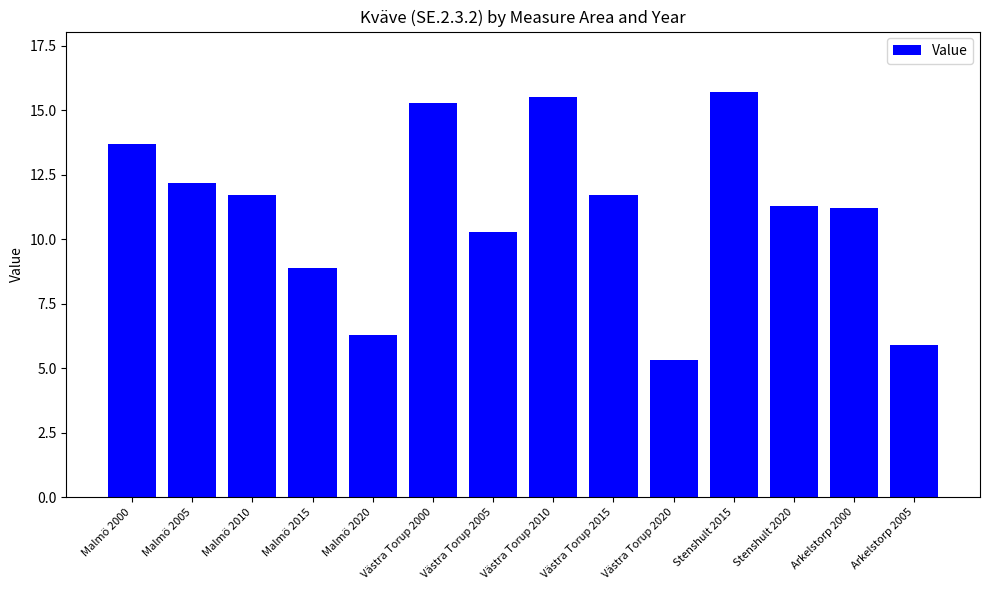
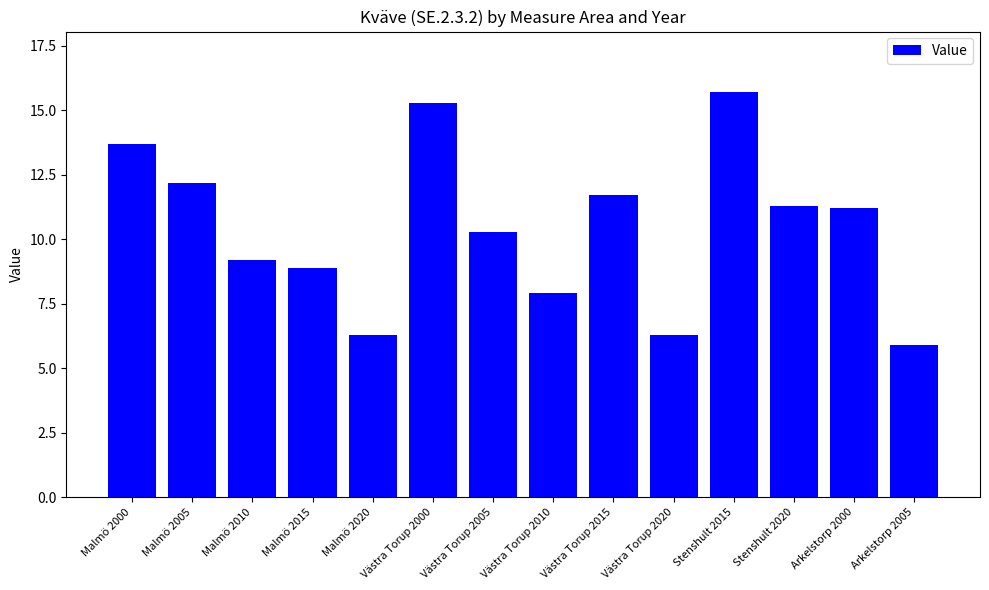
  {
    "Malmö 2000": 13.7,
    "Malmö 2005": 12.2,
-   "Malmö 2010": 11.7,
+   "Malmö 2010": 9.2,
    "Malmö 2015": 8.9,
    "Malmö 2020": 6.3,
    "Västra Torup 2000": 15.3,
    "Västra Torup 2005": 10.3,
-   "Västra Torup 2010": 15.5,
+   "Västra Torup 2010": 7.9,
    "Västra Torup 2015": 11.7,
-   "Västra Torup 2020": 5.3,
+   "Västra Torup 2020": 6.3,
    "Stenshult 2015": 15.7,
    "Stenshult 2020": 11.3,
    "Arkelstorp 2000": 11.2,
    "Arkelstorp 2005": 5.9
  }
